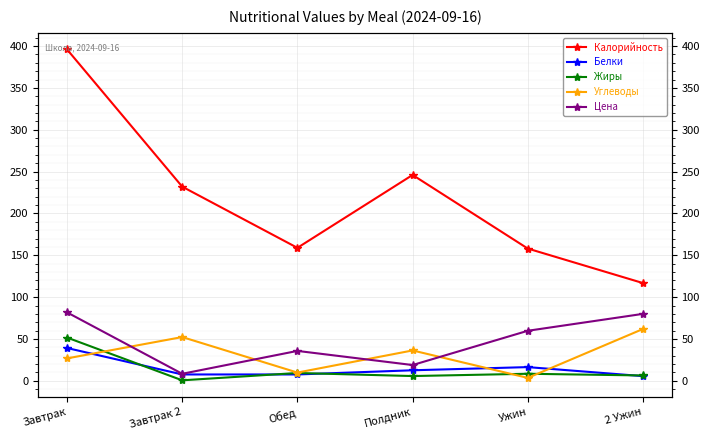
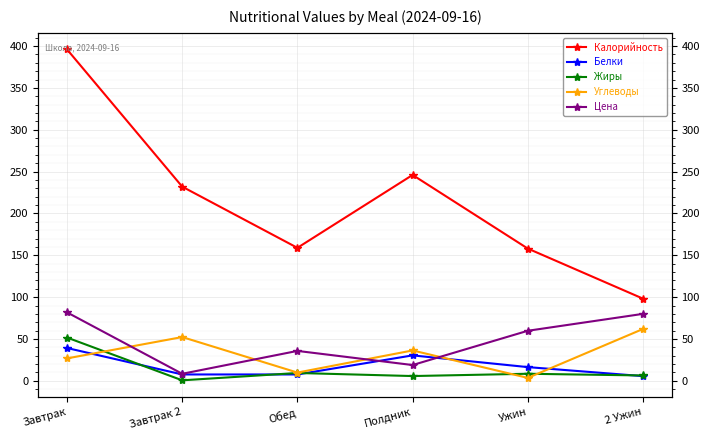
  {
    "Калорийность": {
      "Завтрак 2": 230,
      "Обед": 160,
      "Полдник": 250,
      "Ужин": 160,
-     "2 Ужин": 120
+     "2 Ужин": 100
    },
    "Белки": {
      "Завтрак": 40,
-     "Полдник": 10,
+     "Полдник": 30,
      "Ужин": 20
    },
    "Жиры": {
      "Завтрак": 50,
      "Завтрак 2": 0,
      "Полдник": 10,
      "Ужин": 10
    },
    "Углеводы": {
      "Завтрак": 30,
      "Завтрак 2": 50,
      "Полдник": 40,
      "Ужин": 0,
      "2 Ужин": 60
    },
    "Цена": {
      "Завтрак": 80,
      "Обед": 40,
      "Полдник": 20,
      "Ужин": 60,
      "2 Ужин": 80
    }
  }
